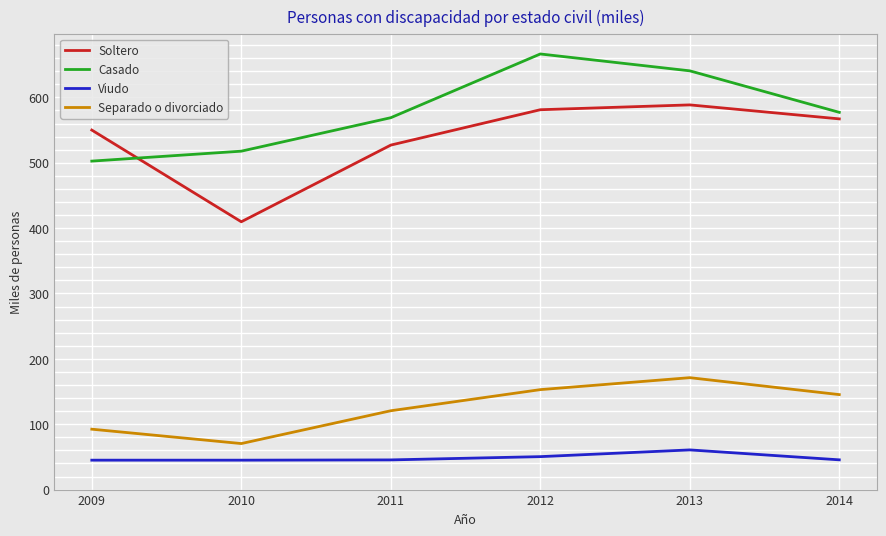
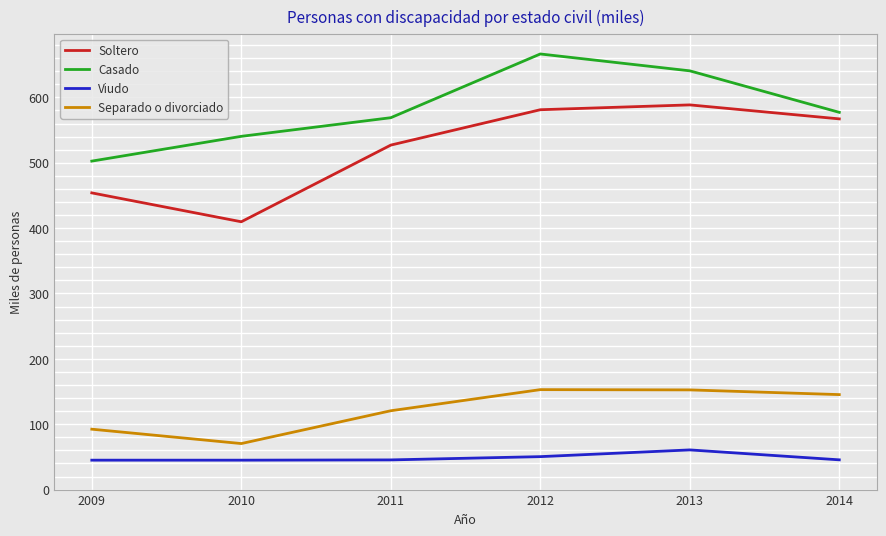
  {
    "Soltero": {
-     "2009": 550,
+     "2009": 450,
      "2010": 410,
      "2011": 530,
      "2012": 580,
      "2013": 590,
      "2014": 570
    },
    "Casado": {
      "2009": 500,
-     "2010": 520,
+     "2010": 540,
      "2011": 570,
      "2012": 670,
      "2013": 640,
      "2014": 580
    },
    "Viudo": {
      "2009": 50,
      "2010": 50,
      "2011": 50,
      "2012": 50,
      "2013": 60,
      "2014": 50
    },
    "Separado o divorciado": {
      "2009": 90,
      "2010": 70,
      "2011": 120,
      "2012": 150,
-     "2013": 170,
+     "2013": 150,
      "2014": 150
    }
  }
